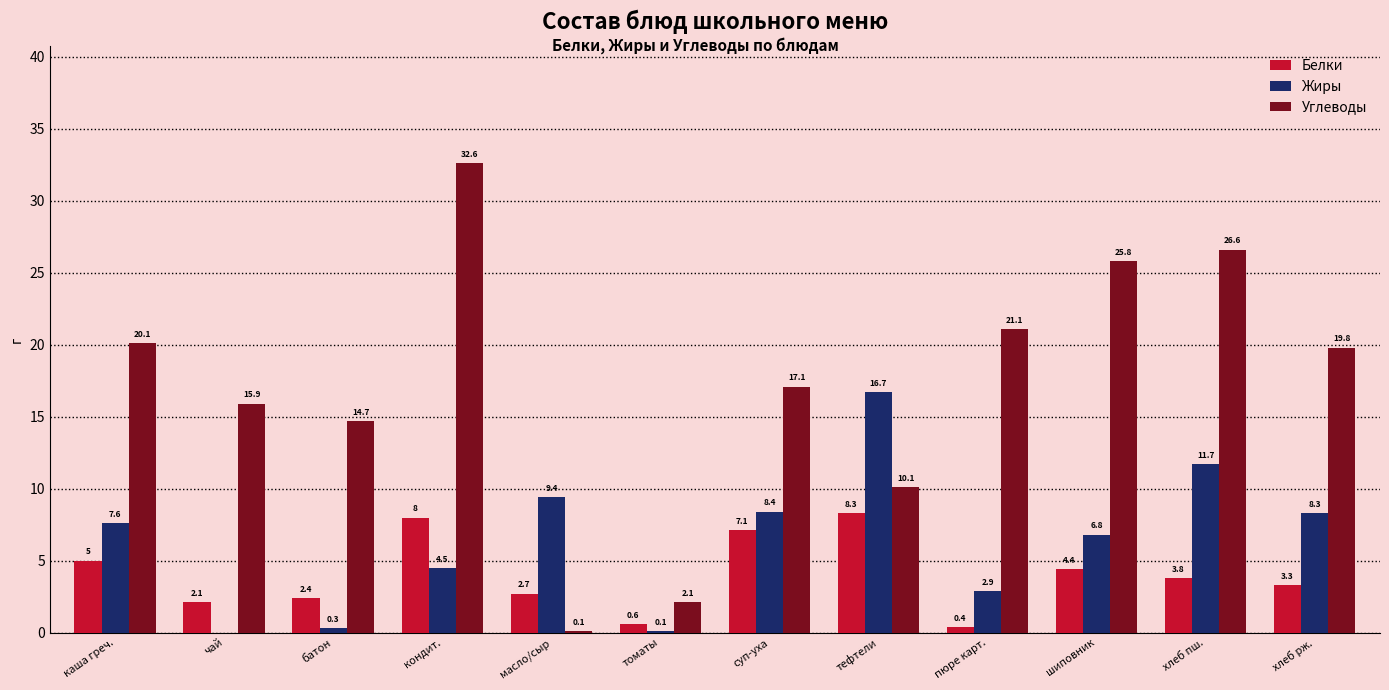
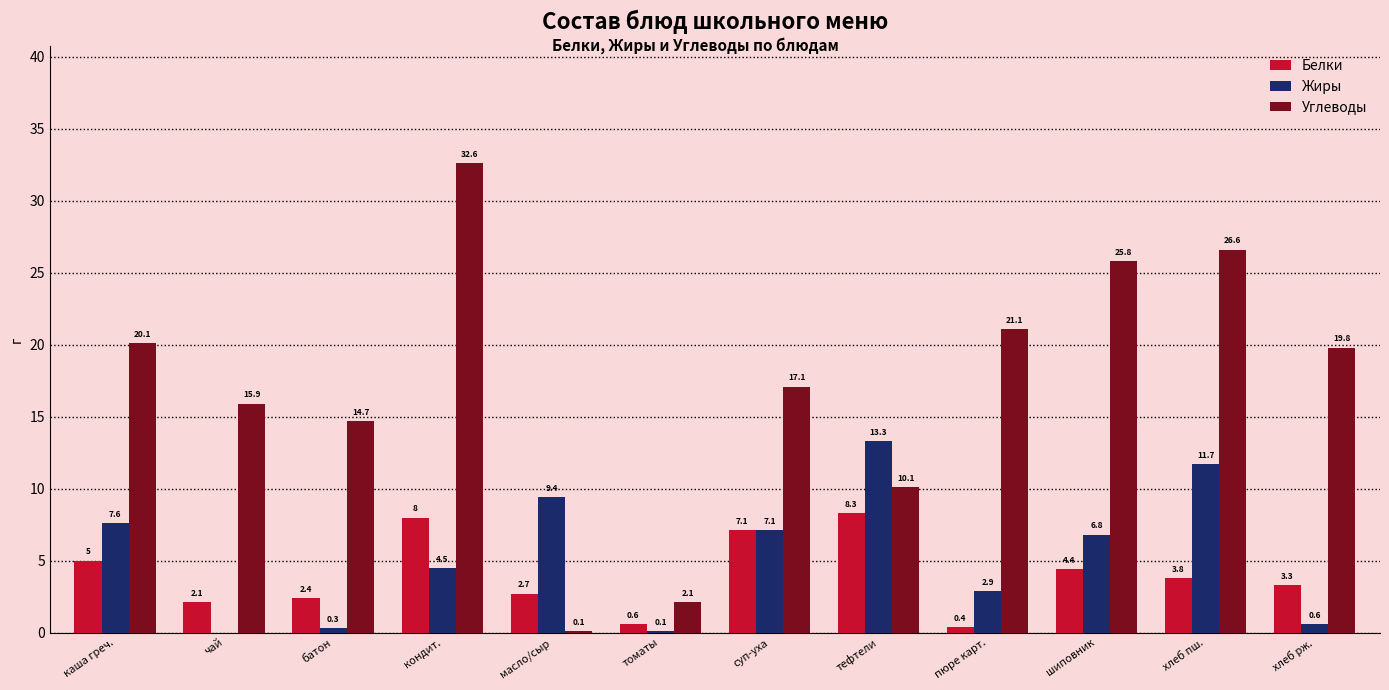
  {
    "Белки": {
      "каша греч.": 5,
      "чай": 2.1,
      "батон": 2.4,
      "кондит.": 8,
      "масло/сыр": 2.7,
      "томаты": 0.6,
      "суп-уха": 7.1,
      "тефтели": 8.3,
      "пюре карт.": 0.4,
      "шиповник": 4.4,
      "хлеб пш.": 3.8,
      "хлеб рж.": 3.3
    },
    "Жиры": {
      "каша греч.": 7.6,
      "батон": 0.3,
      "кондит.": 4.5,
      "масло/сыр": 9.4,
      "томаты": 0.1,
-     "суп-уха": 8.4,
-     "тефтели": 16.7,
+     "суп-уха": 7.1,
+     "тефтели": 13.3,
      "пюре карт.": 2.9,
      "шиповник": 6.8,
      "хлеб пш.": 11.7,
-     "хлеб рж.": 8.3
+     "хлеб рж.": 0.6
    },
    "Углеводы": {
      "каша греч.": 20.1,
      "чай": 15.9,
      "батон": 14.7,
      "кондит.": 32.6,
      "масло/сыр": 0.1,
      "томаты": 2.1,
      "суп-уха": 17.1,
      "тефтели": 10.1,
      "пюре карт.": 21.1,
      "шиповник": 25.8,
      "хлеб пш.": 26.6,
      "хлеб рж.": 19.8
    }
  }
